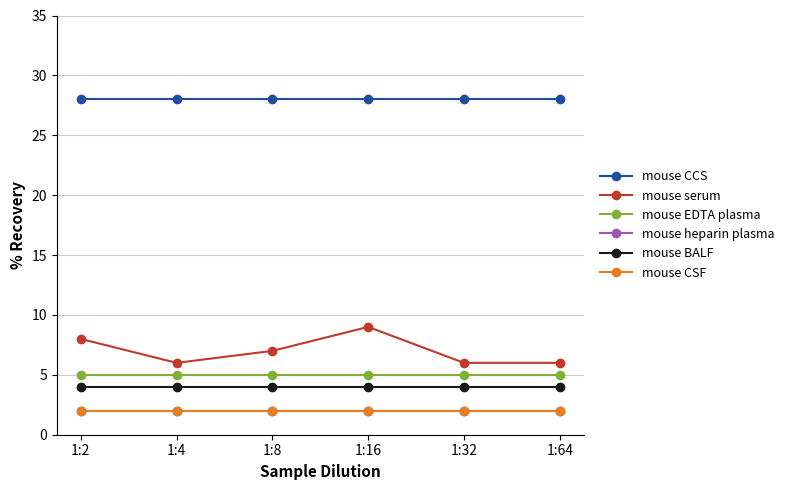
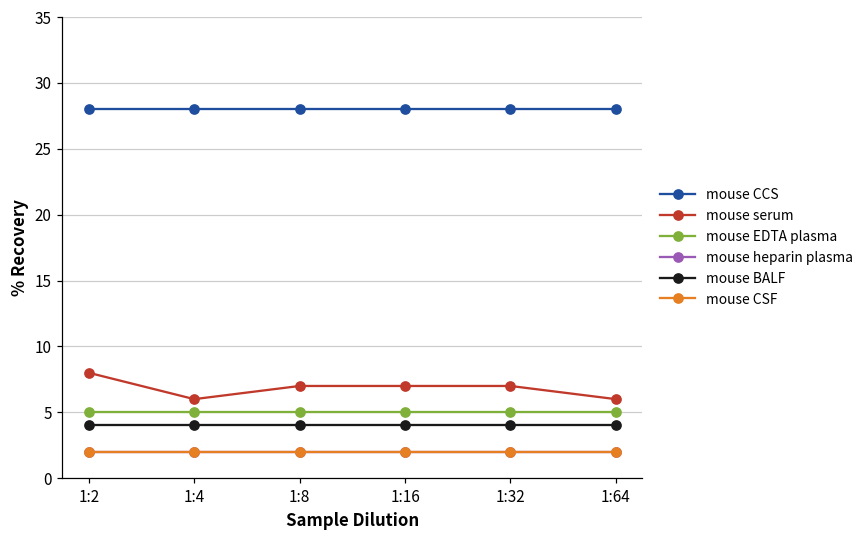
  {
    "mouse CCS": {
      "1:2": 28,
      "1:4": 28,
      "1:8": 28,
      "1:16": 28,
      "1:32": 28,
      "1:64": 28
    },
    "mouse serum": {
      "1:2": 8,
      "1:4": 6,
      "1:8": 7,
-     "1:16": 9,
-     "1:32": 6,
+     "1:16": 7,
+     "1:32": 7,
      "1:64": 6
    },
    "mouse EDTA plasma": {
      "1:2": 5,
      "1:4": 5,
      "1:8": 5,
      "1:16": 5,
      "1:32": 5,
      "1:64": 5
    },
    "mouse CSF": {
      "1:2": 2,
      "1:4": 2,
      "1:8": 2,
      "1:16": 2,
      "1:32": 2,
      "1:64": 2
    },
    "mouse BALF": {
      "1:2": 4,
      "1:4": 4,
      "1:8": 4,
      "1:16": 4,
      "1:32": 4,
      "1:64": 4
    }
  }
